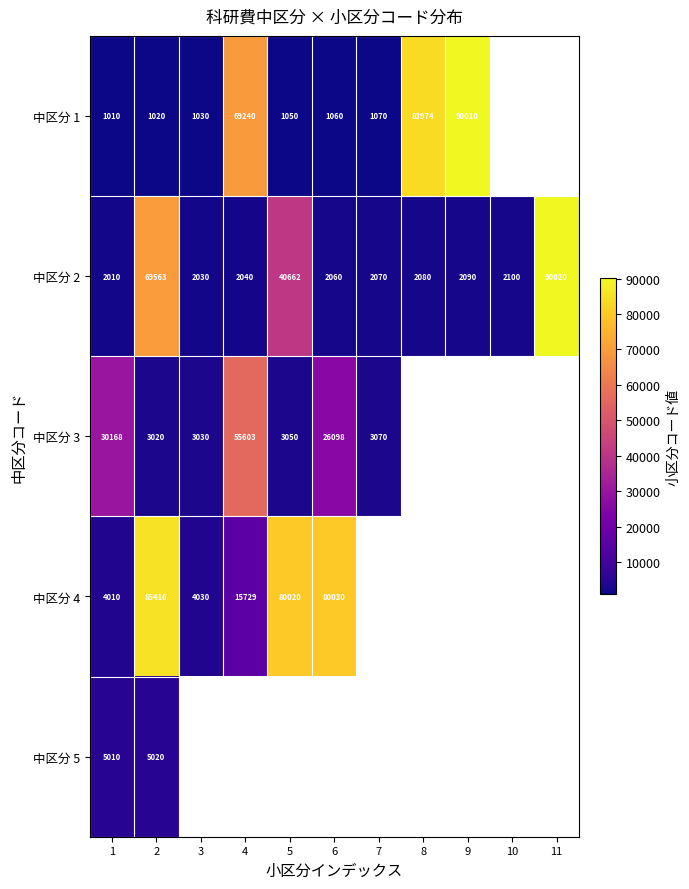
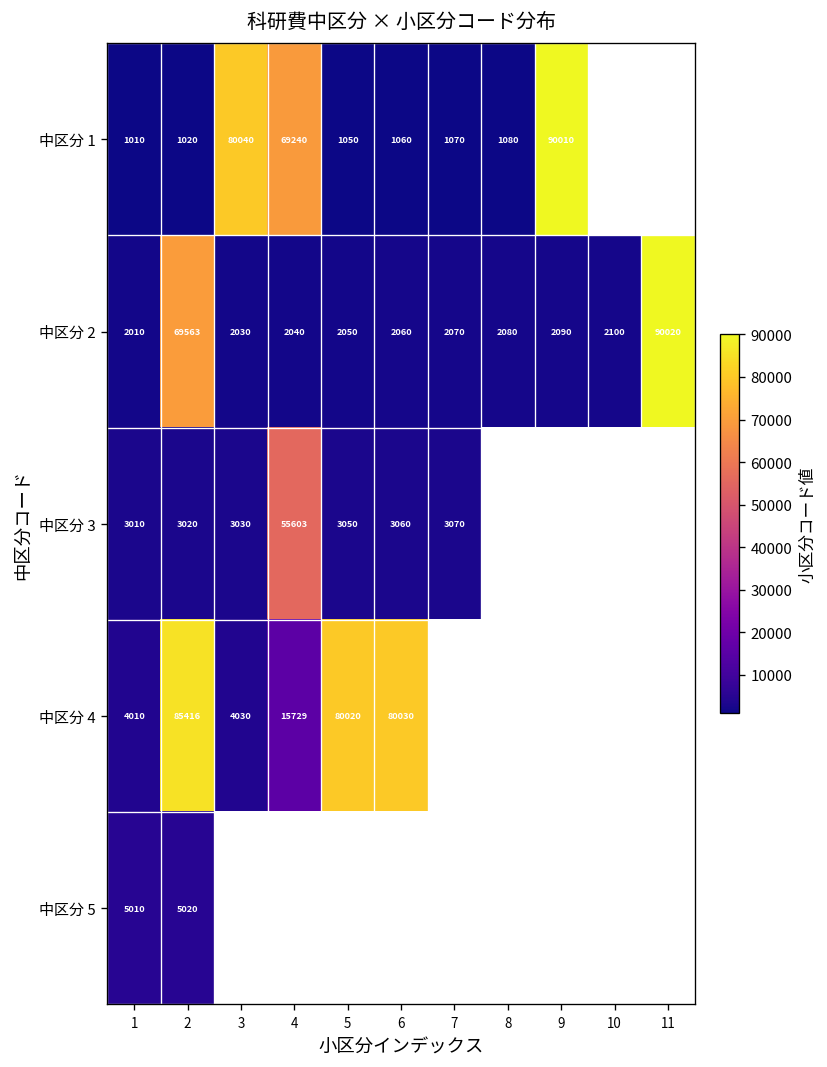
  {
    "中区分 1": {
      "1": 1010,
      "2": 1020,
-     "3": 1030,
+     "3": 80040,
      "4": 69240,
      "5": 1050,
      "6": 1060,
      "7": 1070,
-     "8": 83974,
+     "8": 1080,
      "9": 90010
    },
    "中区分 2": {
      "1": 2010,
      "2": 69563,
      "3": 2030,
      "4": 2040,
-     "5": 40662,
+     "5": 2050,
      "6": 2060,
      "7": 2070,
      "8": 2080,
      "9": 2090,
      "10": 2100,
      "11": 90020
    },
    "中区分 3": {
-     "1": 30168,
+     "1": 3010,
      "2": 3020,
      "3": 3030,
      "4": 55603,
      "5": 3050,
-     "6": 26098,
+     "6": 3060,
      "7": 3070
    },
    "中区分 4": {
      "1": 4010,
      "2": 85416,
      "3": 4030,
      "4": 15729,
      "5": 80020,
      "6": 80030
    },
    "中区分 5": {
      "1": 5010,
      "2": 5020
    }
  }
